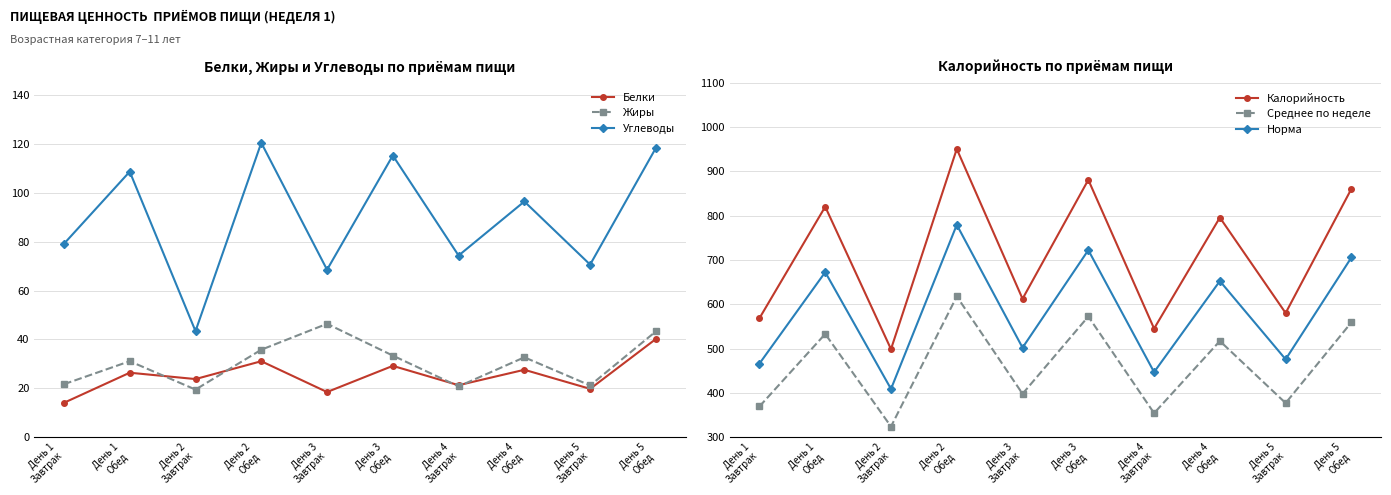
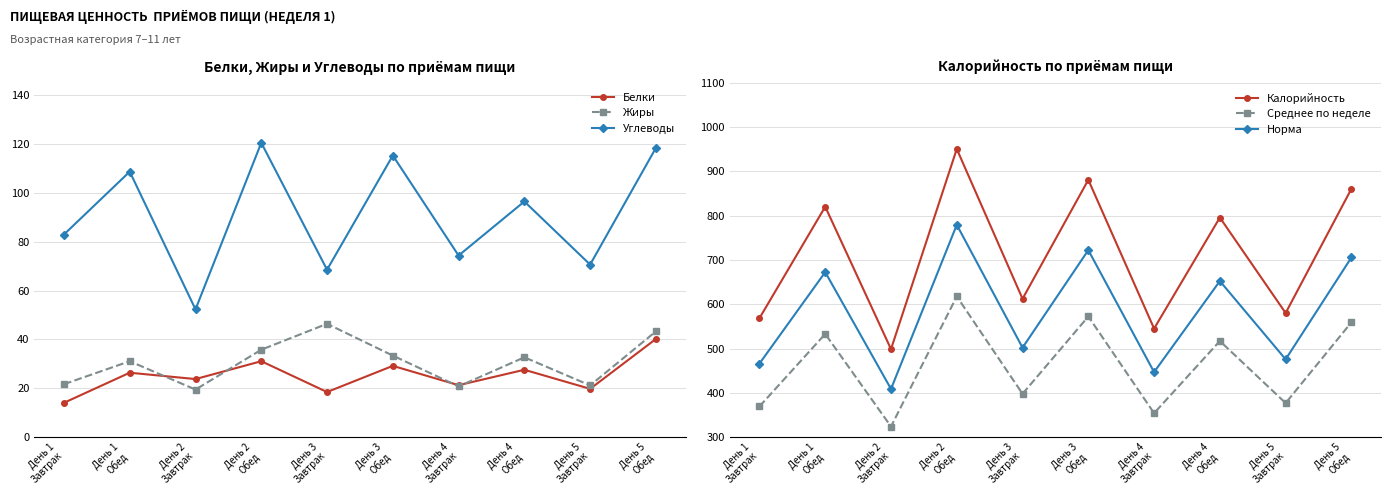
  {
    "Белки, Жиры и Углеводы по приёмам пищи": {
      "Белки": {
        "День 1 Завтрак": 14,
        "День 1 Обед": 26,
        "День 2 Завтрак": 24,
        "День 2 Обед": 31,
        "День 3 Завтрак": 19,
        "День 3 Обед": 29,
        "День 4 Обед": 28,
        "День 5 Завтрак": 20,
        "День 5 Обед": 40
      },
      "Жиры": {
        "День 1 Завтрак": 22,
        "День 1 Обед": 31,
        "День 2 Завтрак": 20,
        "День 2 Обед": 36,
        "День 3 Завтрак": 46,
        "День 3 Обед": 33,
        "День 4 Обед": 33,
        "День 5 Завтрак": 21,
        "День 5 Обед": 43
      },
      "Углеводы": {
-       "День 1 Завтрак": 79,
+       "День 1 Завтрак": 83,
        "День 1 Обед": 109,
-       "День 2 Завтрак": 43,
+       "День 2 Завтрак": 52,
        "День 2 Обед": 120,
        "День 3 Завтрак": 69,
        "День 3 Обед": 115,
        "День 4 Завтрак": 74,
        "День 4 Обед": 96,
        "День 5 Завтрак": 71,
        "День 5 Обед": 118
      }
    },
    "Калорийность по приёмам пищи": {
      "Калорийность": {
        "День 1 Завтрак": 570,
        "День 1 Обед": 820,
        "День 2 Завтрак": 500,
        "День 2 Обед": 950,
        "День 3 Завтрак": 610,
        "День 3 Обед": 880,
        "День 4 Завтрак": 550,
        "День 4 Обед": 800,
        "День 5 Завтрак": 580,
        "День 5 Обед": 860
      },
      "Среднее по неделе": {
        "День 1 Завтрак": 370,
        "День 1 Обед": 530,
        "День 2 Завтрак": 320,
        "День 2 Обед": 620,
        "День 3 Завтрак": 400,
        "День 3 Обед": 570,
        "День 4 Завтрак": 350,
        "День 4 Обед": 520,
        "День 5 Завтрак": 380,
        "День 5 Обед": 560
      },
      "Норма": {
        "День 1 Завтрак": 470,
        "День 1 Обед": 670,
        "День 2 Завтрак": 410,
        "День 2 Обед": 780,
        "День 3 Завтрак": 500,
        "День 3 Обед": 720,
        "День 4 Завтрак": 450,
        "День 4 Обед": 650,
        "День 5 Завтрак": 480,
        "День 5 Обед": 710
      }
    }
  }
